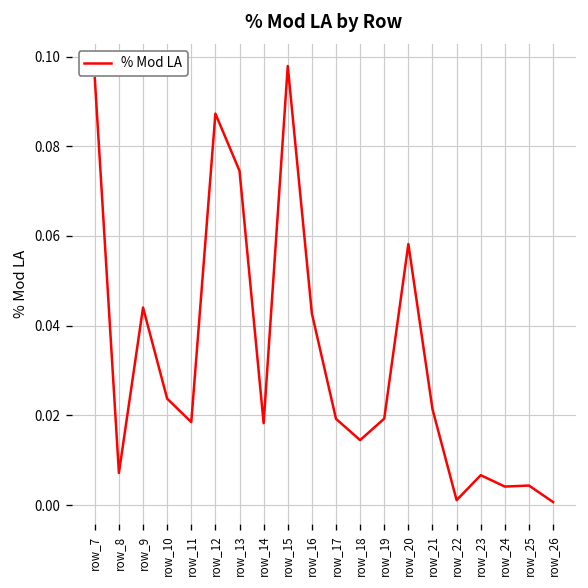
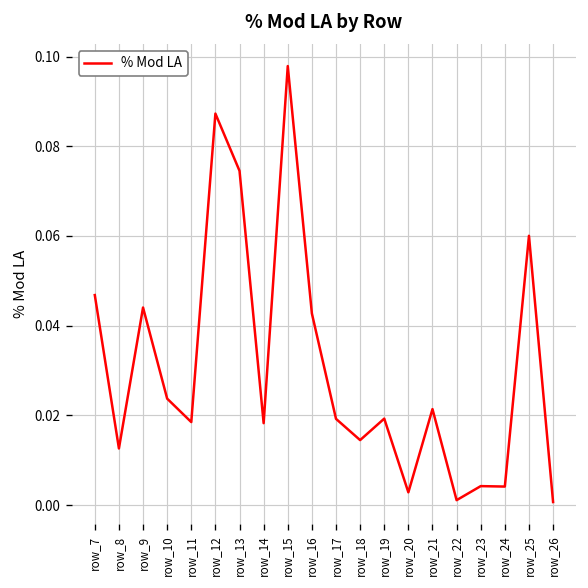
  {
-   "row_7": 0.095,
-   "row_8": 0.007,
+   "row_7": 0.047,
+   "row_8": 0.013,
    "row_9": 0.044,
    "row_10": 0.024,
    "row_11": 0.018,
    "row_12": 0.087,
    "row_13": 0.075,
    "row_14": 0.018,
    "row_15": 0.098,
    "row_16": 0.043,
    "row_17": 0.019,
    "row_18": 0.014,
    "row_19": 0.019,
-   "row_20": 0.058,
+   "row_20": 0.003,
    "row_21": 0.021,
    "row_22": 0.001,
-   "row_23": 0.007,
+   "row_23": 0.004,
    "row_24": 0.004,
-   "row_25": 0.004,
+   "row_25": 0.060,
    "row_26": 0.001
  }
